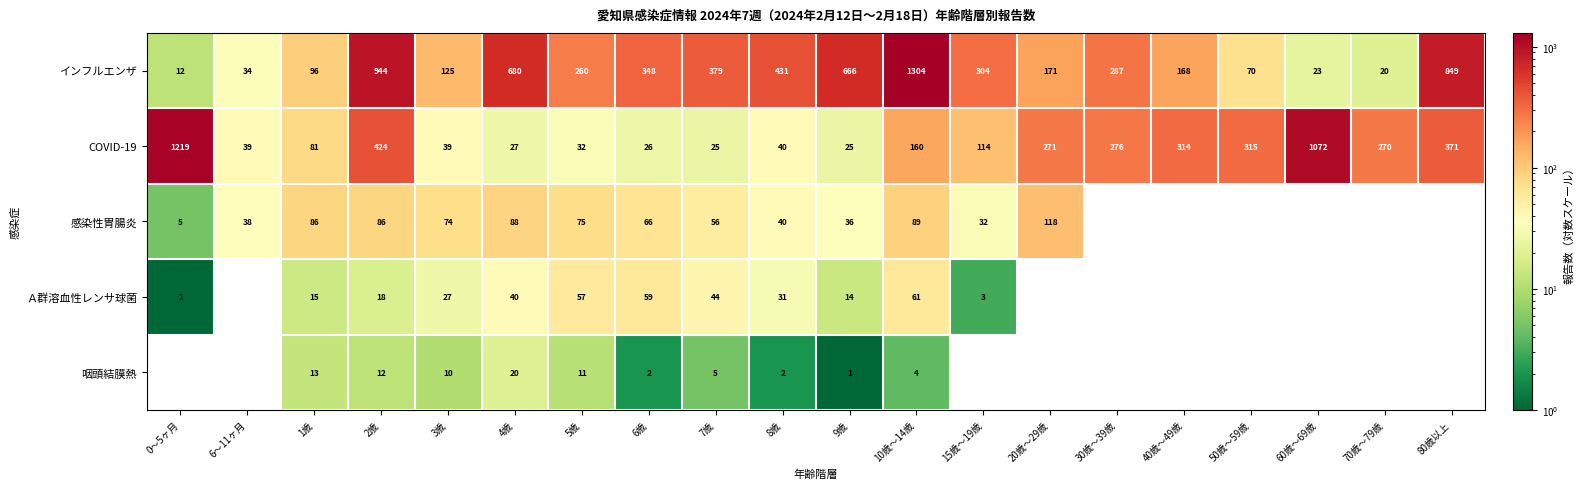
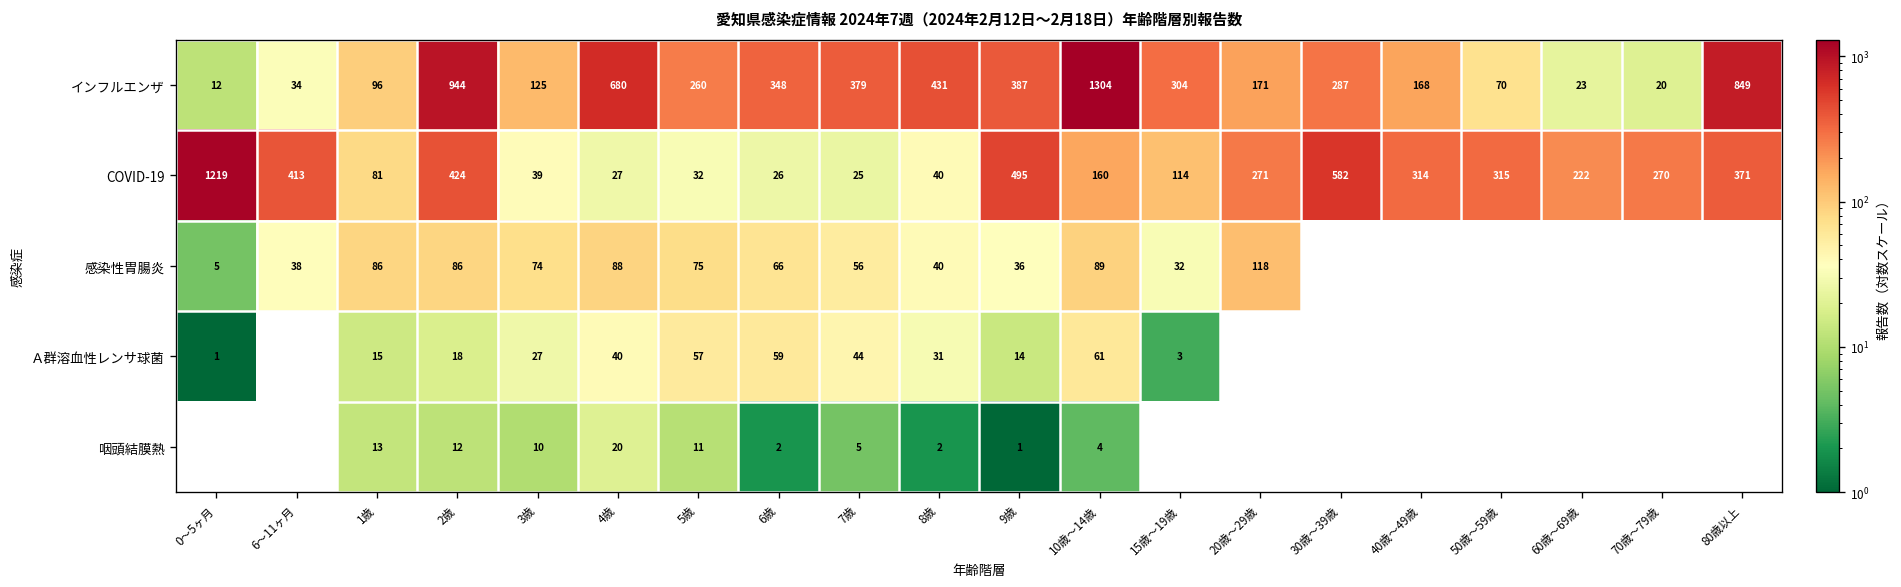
  {
    "インフルエンザ": {
      "0～5ヶ月": 12,
      "6～11ヶ月": 34,
      "1歳": 96,
      "2歳": 944,
      "3歳": 125,
      "4歳": 680,
      "5歳": 260,
      "6歳": 348,
      "7歳": 379,
      "8歳": 431,
-     "9歳": 666,
+     "9歳": 387,
      "10歳～14歳": 1304,
      "15歳～19歳": 304,
      "20歳～29歳": 171,
      "30歳～39歳": 287,
      "40歳～49歳": 168,
      "50歳～59歳": 70,
      "60歳～69歳": 23,
      "70歳～79歳": 20,
      "80歳以上": 849
    },
    "COVID-19": {
      "0～5ヶ月": 1219,
-     "6～11ヶ月": 39,
+     "6～11ヶ月": 413,
      "1歳": 81,
      "2歳": 424,
      "3歳": 39,
      "4歳": 27,
      "5歳": 32,
      "6歳": 26,
      "7歳": 25,
      "8歳": 40,
-     "9歳": 25,
+     "9歳": 495,
      "10歳～14歳": 160,
      "15歳～19歳": 114,
      "20歳～29歳": 271,
-     "30歳～39歳": 276,
+     "30歳～39歳": 582,
      "40歳～49歳": 314,
      "50歳～59歳": 315,
-     "60歳～69歳": 1072,
+     "60歳～69歳": 222,
      "70歳～79歳": 270,
      "80歳以上": 371
    },
    "感染性胃腸炎": {
      "0～5ヶ月": 5,
      "6～11ヶ月": 38,
      "1歳": 86,
      "2歳": 86,
      "3歳": 74,
      "4歳": 88,
      "5歳": 75,
      "6歳": 66,
      "7歳": 56,
      "8歳": 40,
      "9歳": 36,
      "10歳～14歳": 89,
      "15歳～19歳": 32,
      "20歳～29歳": 118
    },
    "Ａ群溶血性レンサ球菌": {
      "0～5ヶ月": 1,
      "1歳": 15,
      "2歳": 18,
      "3歳": 27,
      "4歳": 40,
      "5歳": 57,
      "6歳": 59,
      "7歳": 44,
      "8歳": 31,
      "9歳": 14,
      "10歳～14歳": 61,
      "15歳～19歳": 3
    },
    "咽頭結膜熱": {
      "1歳": 13,
      "2歳": 12,
      "3歳": 10,
      "4歳": 20,
      "5歳": 11,
      "6歳": 2,
      "7歳": 5,
      "8歳": 2,
      "9歳": 1,
      "10歳～14歳": 4
    }
  }
